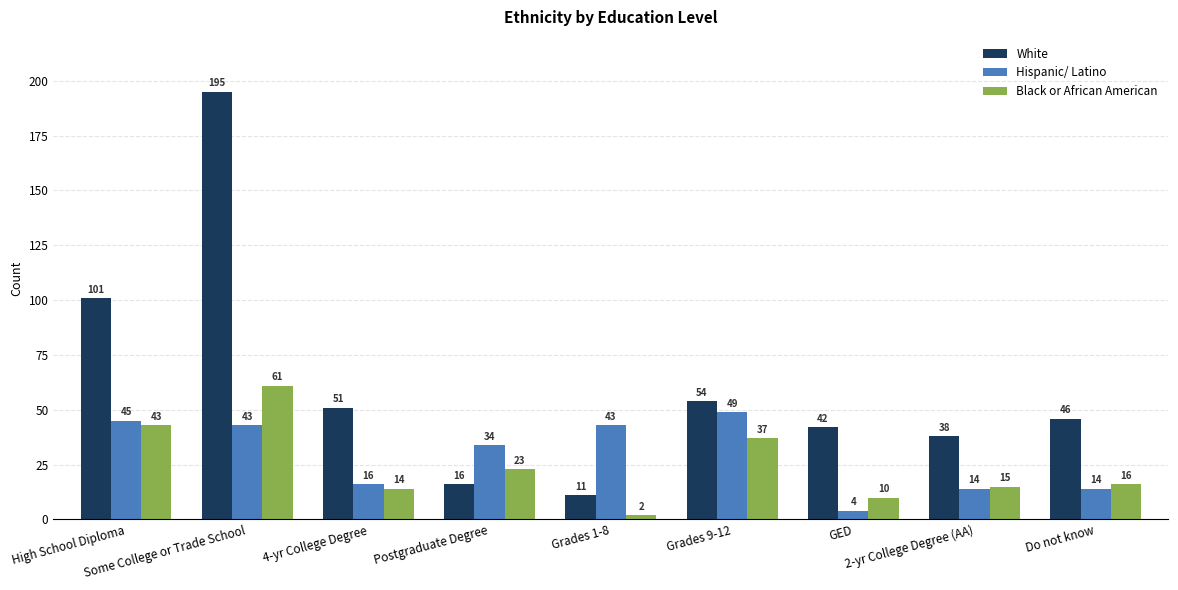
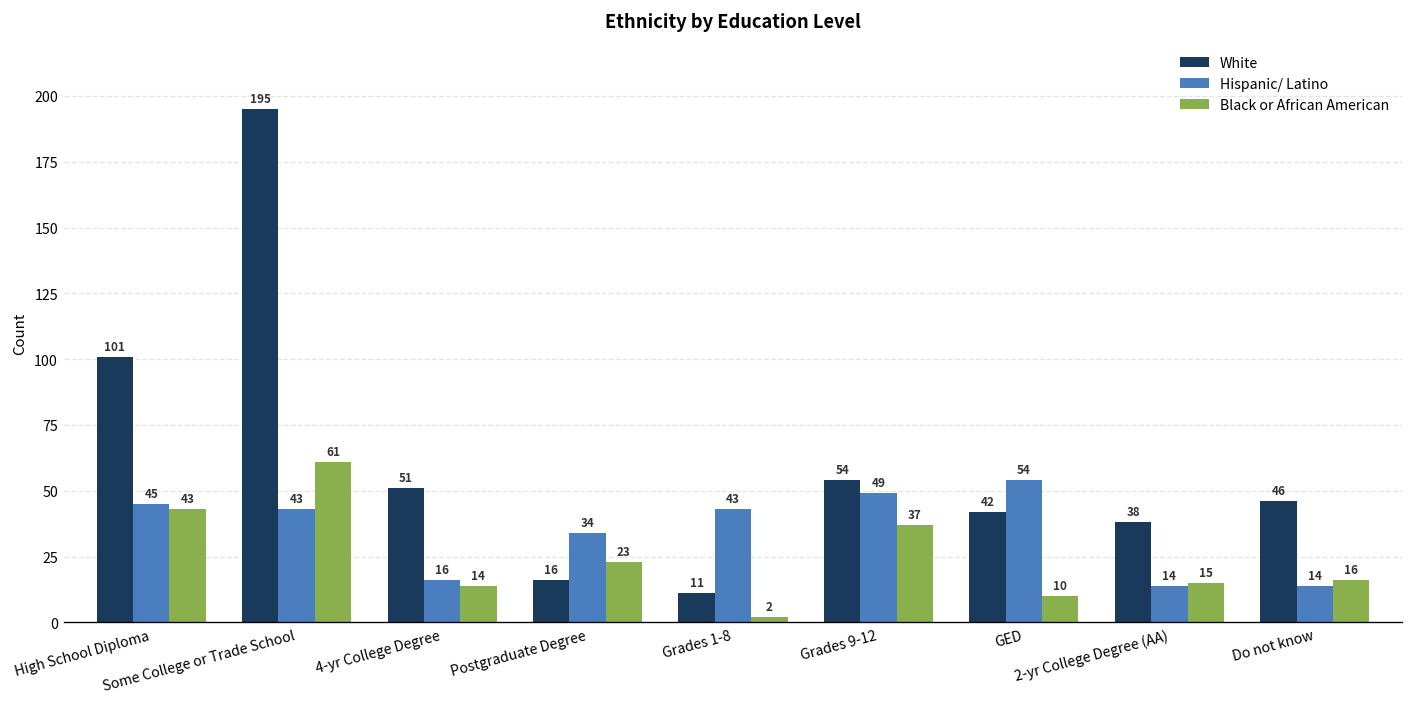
  {
    "White": {
      "High School Diploma": 101,
      "Some College or Trade School": 195,
      "4-yr College Degree": 51,
      "Postgraduate Degree": 16,
      "Grades 1-8": 11,
      "Grades 9-12": 54,
      "GED": 42,
      "2-yr College Degree (AA)": 38,
      "Do not know": 46
    },
    "Hispanic/ Latino": {
      "High School Diploma": 45,
      "Some College or Trade School": 43,
      "4-yr College Degree": 16,
      "Postgraduate Degree": 34,
      "Grades 1-8": 43,
      "Grades 9-12": 49,
-     "GED": 4,
+     "GED": 54,
      "2-yr College Degree (AA)": 14,
      "Do not know": 14
    },
    "Black or African American": {
      "High School Diploma": 43,
      "Some College or Trade School": 61,
      "4-yr College Degree": 14,
      "Postgraduate Degree": 23,
      "Grades 1-8": 2,
      "Grades 9-12": 37,
      "GED": 10,
      "2-yr College Degree (AA)": 15,
      "Do not know": 16
    }
  }
